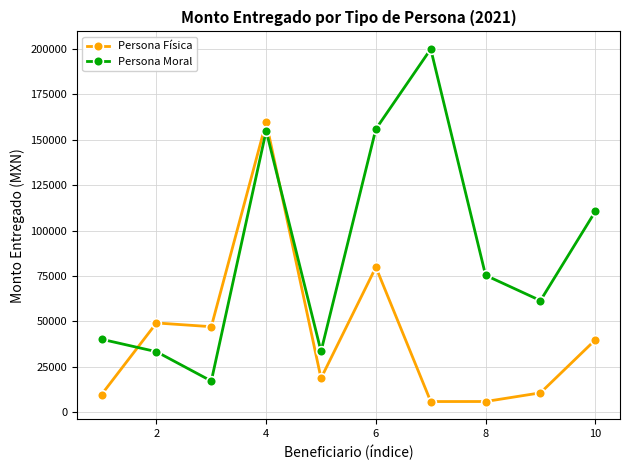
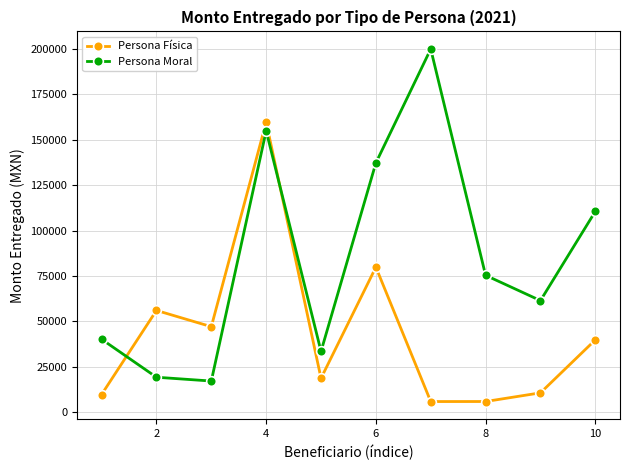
  {
    "Persona Física": {
-     "2": 49000,
+     "2": 56000,
      "4": 160000,
      "6": 80000,
      "8": 6000,
      "10": 40000
    },
    "Persona Moral": {
-     "2": 33000,
+     "2": 19000,
      "4": 155000,
-     "6": 156000,
+     "6": 137000,
      "8": 75000,
      "10": 111000
    }
  }
